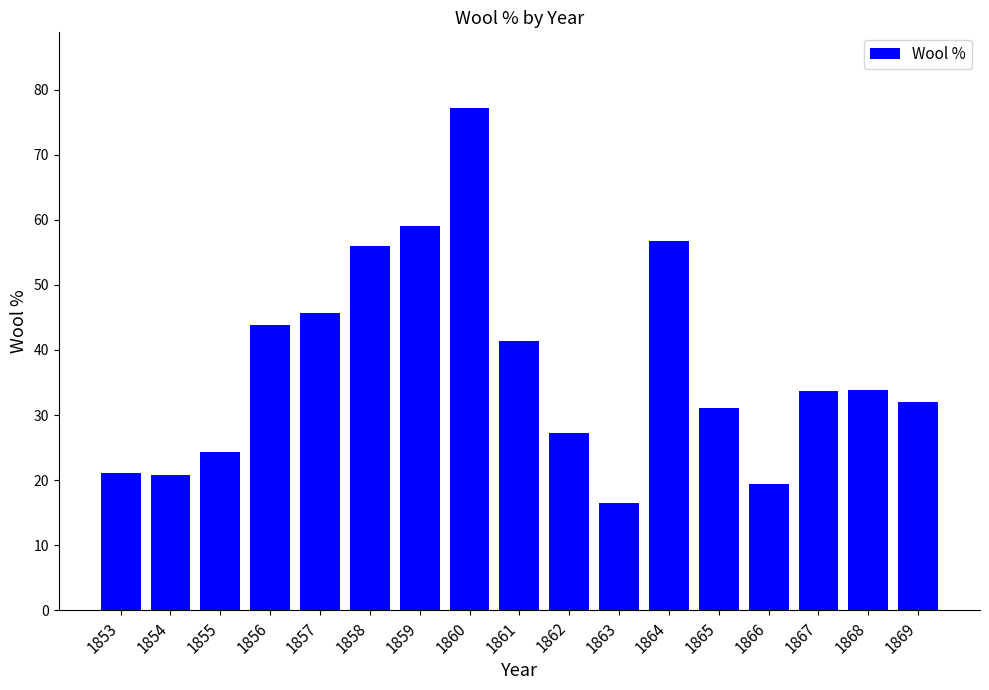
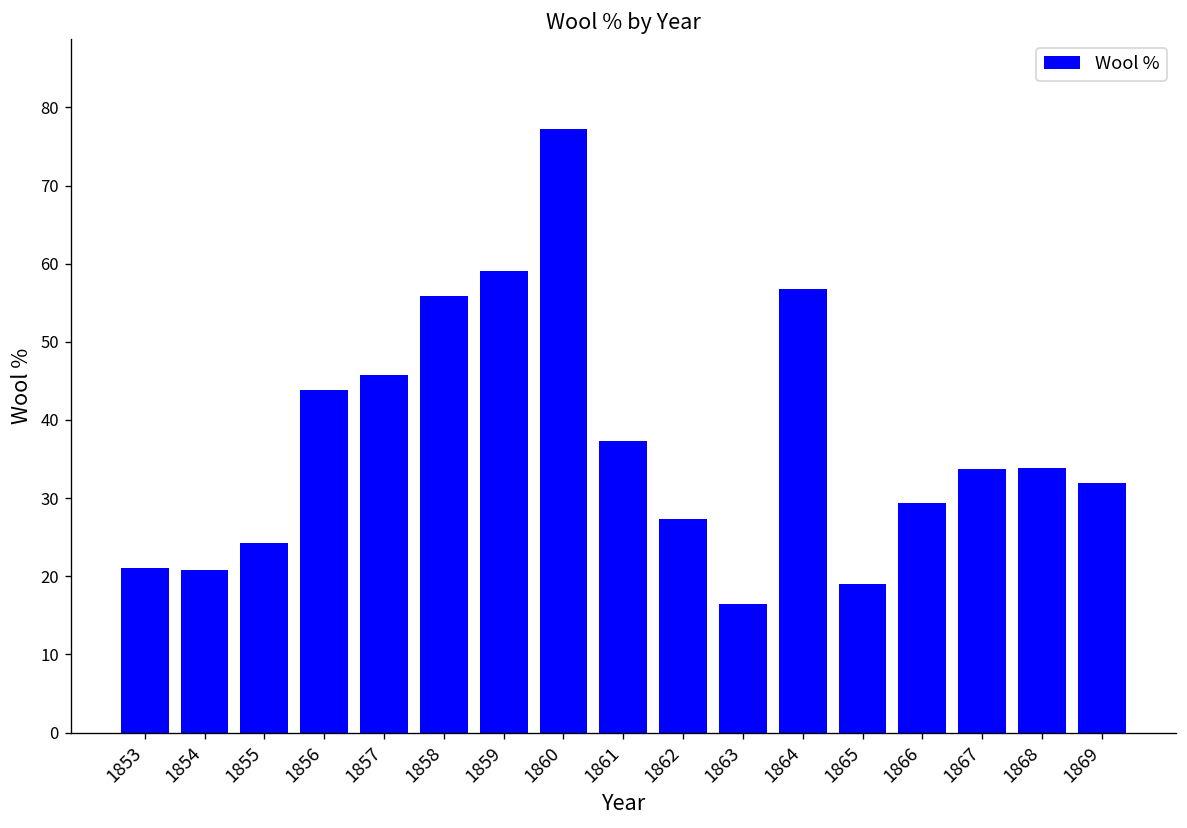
  {
    "1853": 21,
    "1854": 21,
    "1855": 24,
    "1856": 44,
    "1857": 46,
    "1858": 56,
    "1859": 59,
    "1860": 77,
-   "1861": 41,
+   "1861": 37,
    "1862": 27,
    "1863": 17,
    "1864": 57,
-   "1865": 31,
-   "1866": 19,
+   "1865": 19,
+   "1866": 29,
    "1867": 34,
    "1868": 34,
    "1869": 32
  }
